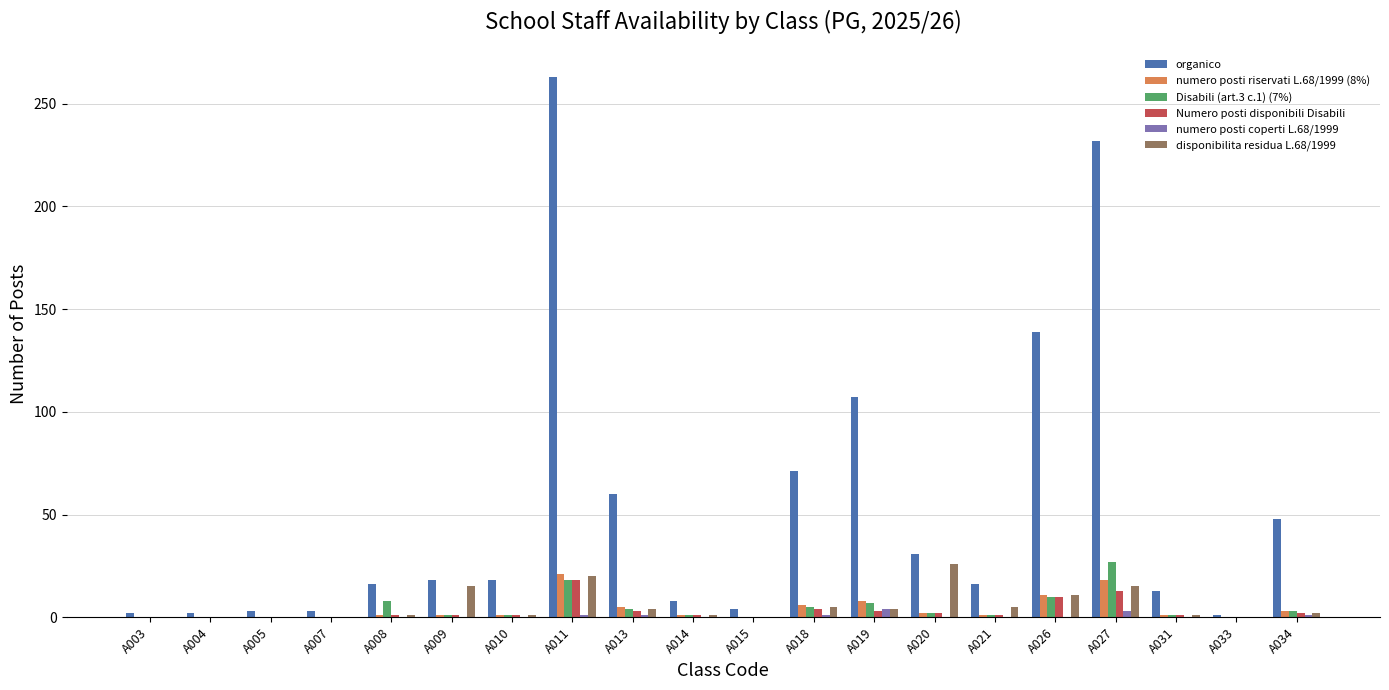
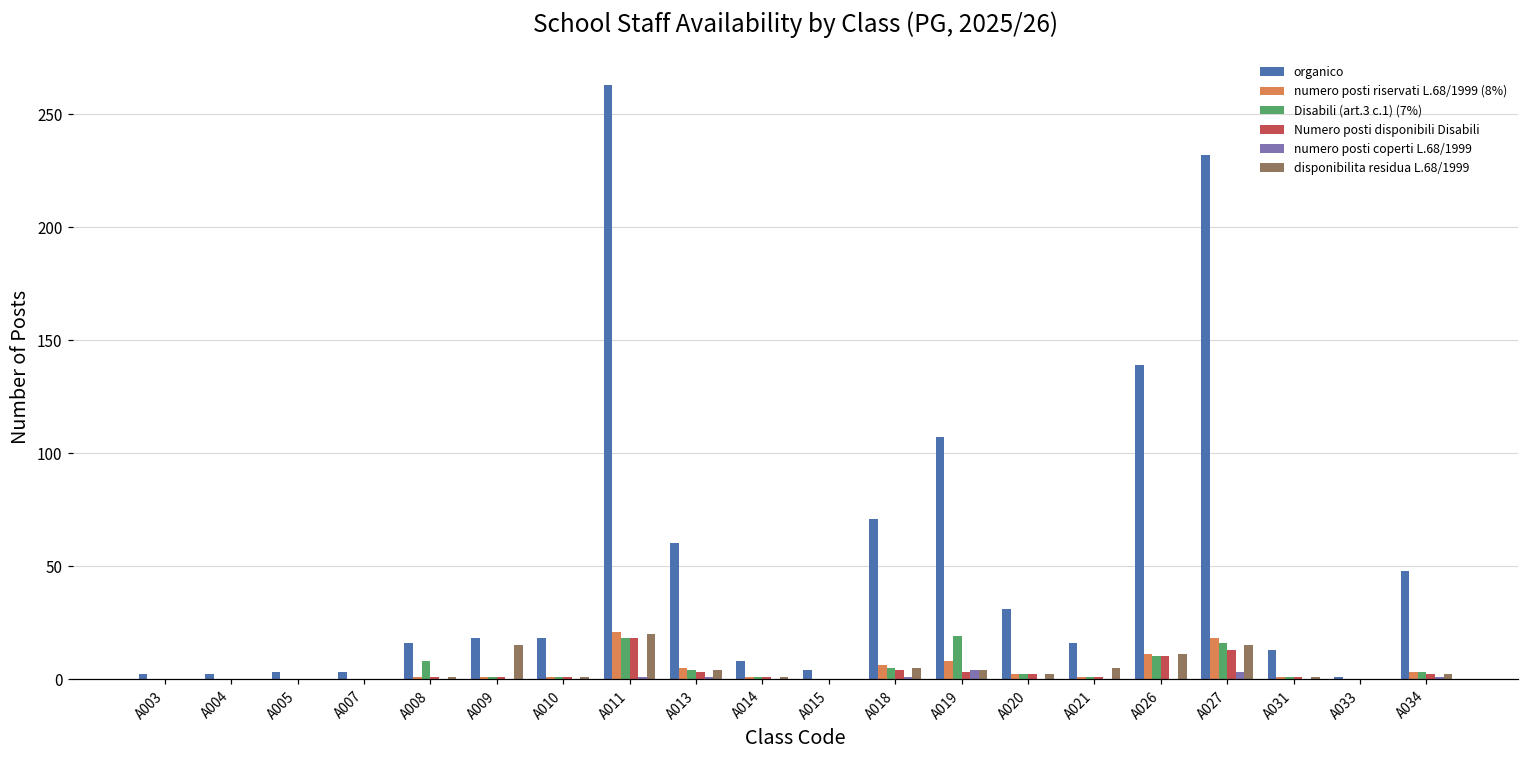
  {
    "Disabili (art.3 c.1) (7%)": {
      "A003": 0,
      "A004": 0,
      "A005": 0,
      "A007": 0,
      "A008": 8,
      "A011": 18,
      "A013": 4,
      "A015": 0,
      "A018": 5,
-     "A019": 7,
+     "A019": 19,
      "A020": 2,
      "A026": 10,
-     "A027": 27,
+     "A027": 16,
      "A033": 0,
      "A034": 3
    },
    "disponibilita residua L.68/1999": {
      "A003": 0,
      "A004": 0,
      "A005": 0,
      "A007": 0,
      "A009": 15,
      "A011": 20,
      "A013": 4,
      "A015": 0,
      "A018": 5,
      "A019": 4,
-     "A020": 26,
+     "A020": 2,
      "A021": 5,
      "A026": 11,
      "A027": 15,
      "A033": 0,
      "A034": 2
    }
  }
